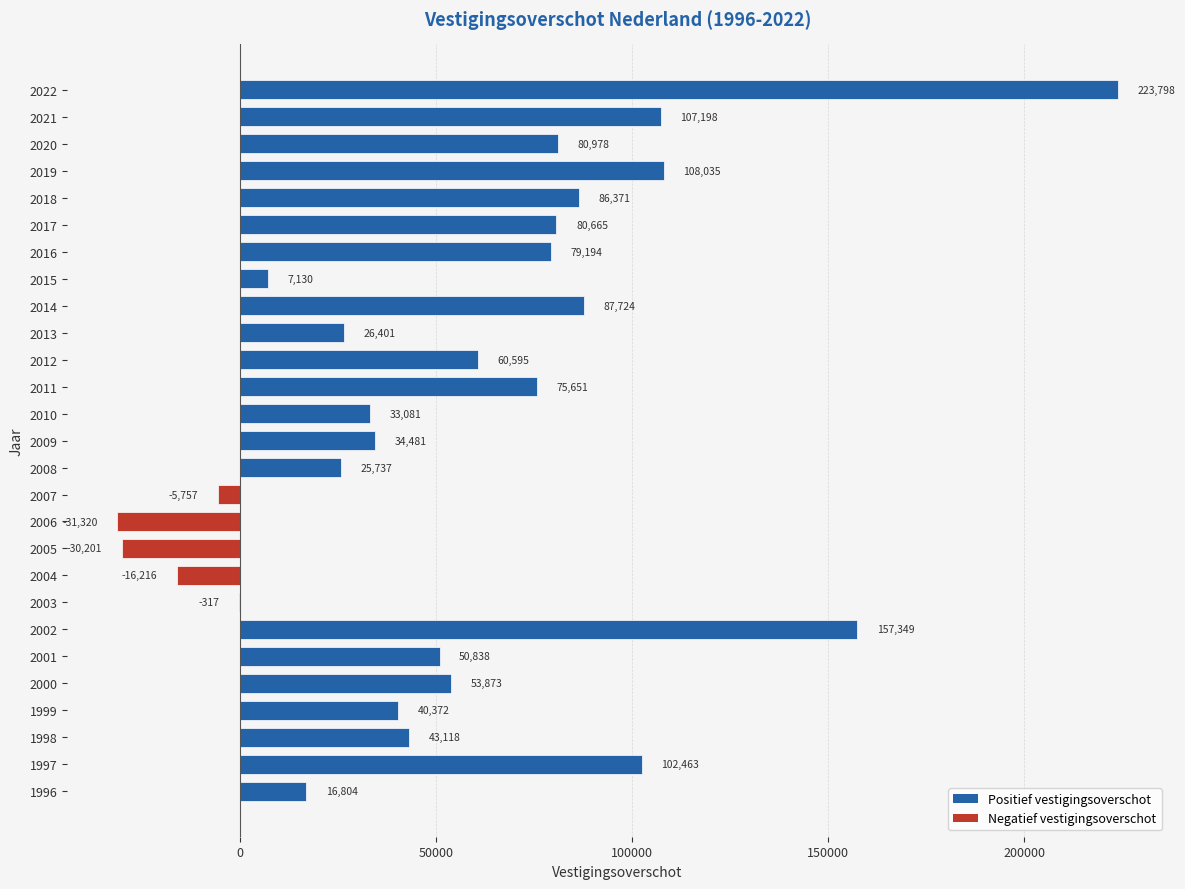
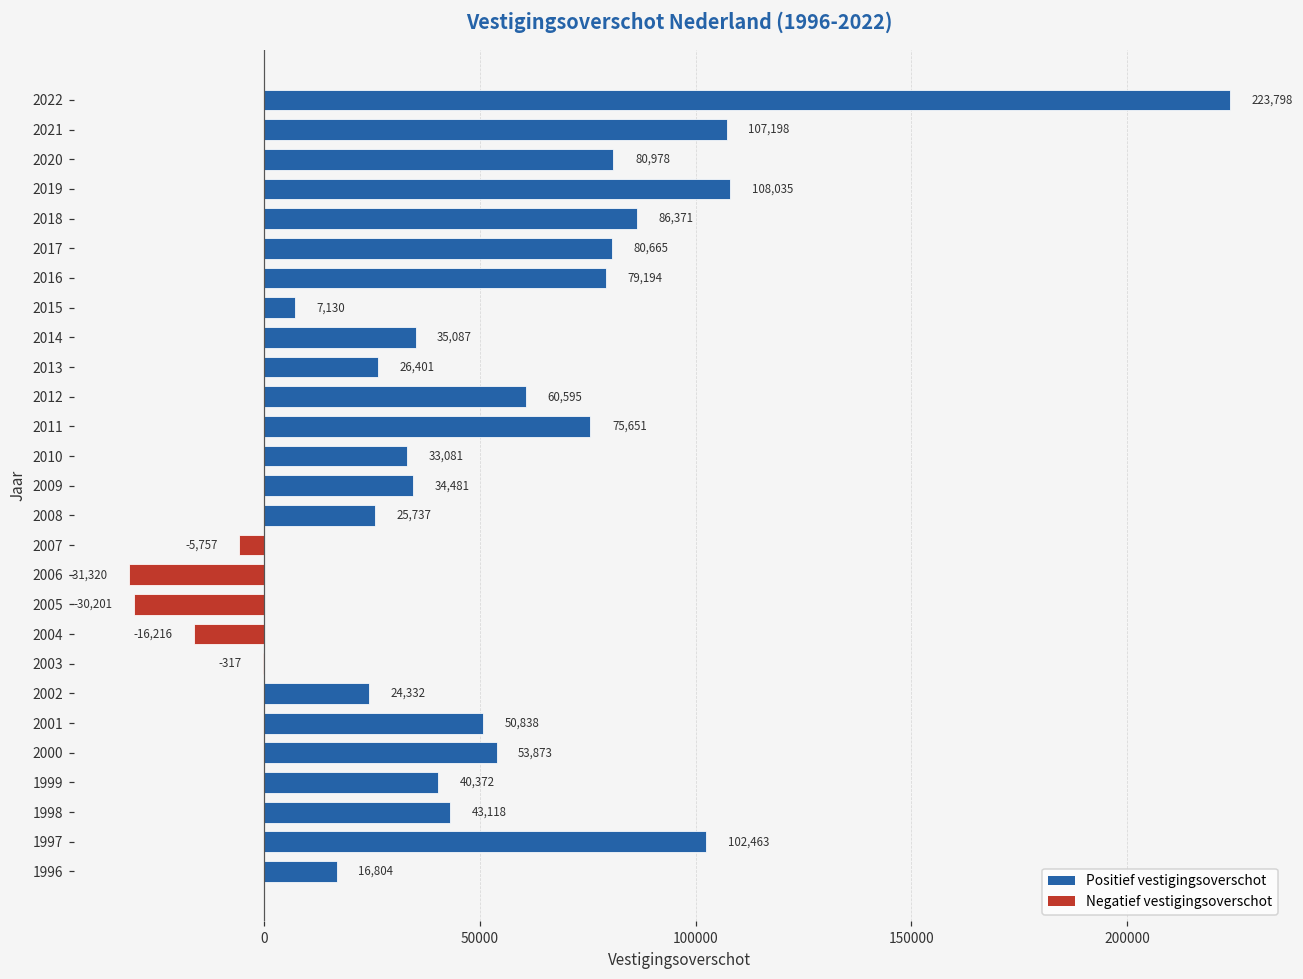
  {
    "2022": "223,798",
    "2021": "107,198",
    "2020": "80,978",
    "2019": "108,035",
    "2018": "86,371",
    "2017": "80,665",
    "2016": "79,194",
    "2015": "7,130",
-   "2014": "87,724",
+   "2014": "35,087",
    "2013": "26,401",
    "2012": "60,595",
    "2011": "75,651",
    "2010": "33,081",
    "2009": "34,481",
    "2008": "25,737",
    "2007": "-5,757",
    "2006": "-31,320",
    "2005": "-30,201",
    "2004": "-16,216",
    "2003": "-317",
-   "2002": "157,349",
+   "2002": "24,332",
    "2001": "50,838",
    "2000": "53,873",
    "1999": "40,372",
    "1998": "43,118",
    "1997": "102,463",
    "1996": "16,804"
  }
